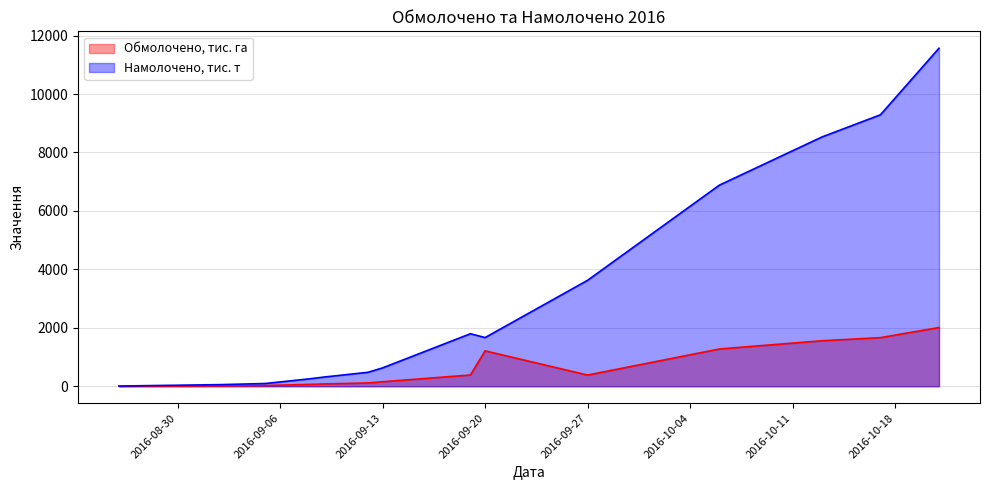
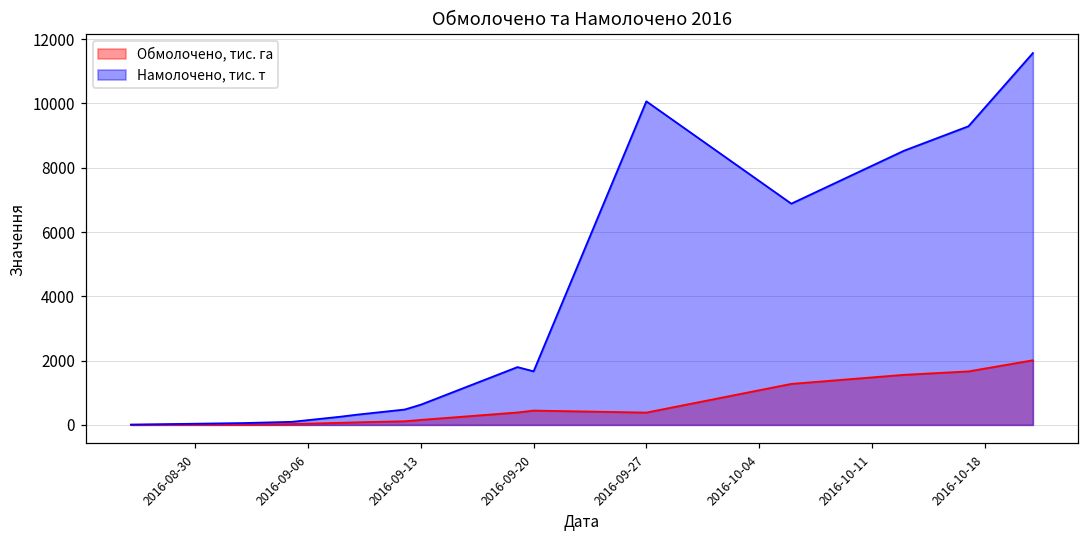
  {
    "Обмолочено, тис. га": {
      "2016-09-13": 200,
-     "2016-09-20": 1200,
+     "2016-09-20": 400,
      "2016-09-27": 400
    },
    "Намолочено, тис. т": {
      "2016-09-13": 600,
      "2016-09-20": 1700,
-     "2016-09-27": 3600
+     "2016-09-27": 10100
    }
  }
